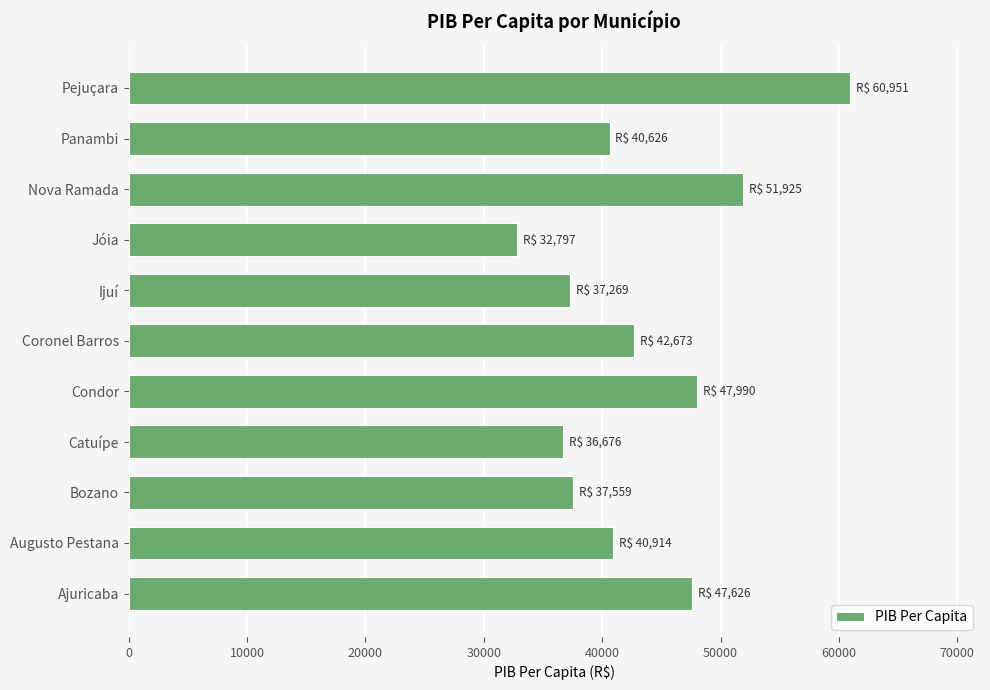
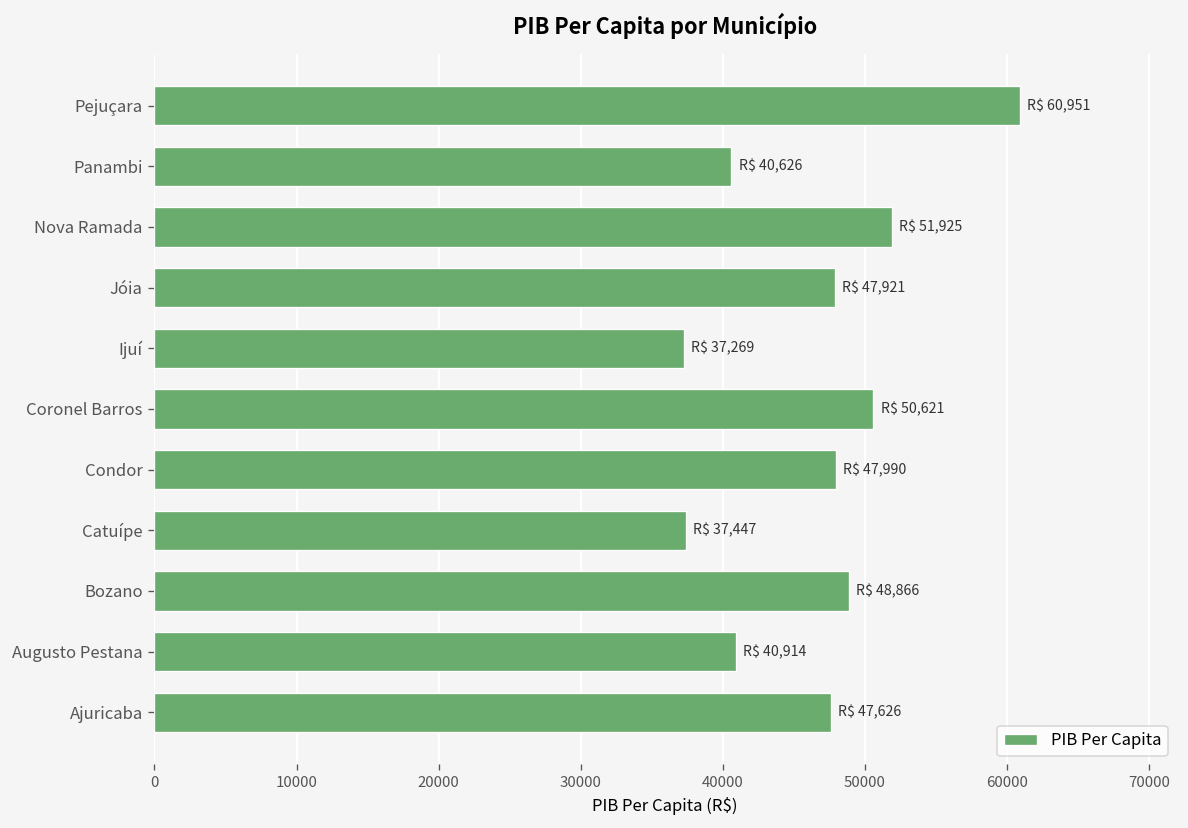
  {
    "Pejuçara": "60,951",
    "Panambi": "40,626",
    "Nova Ramada": "51,925",
-   "Jóia": "32,797",
+   "Jóia": "47,921",
    "Ijuí": "37,269",
-   "Coronel Barros": "42,673",
+   "Coronel Barros": "50,621",
    "Condor": "47,990",
-   "Catuípe": "36,676",
-   "Bozano": "37,559",
+   "Catuípe": "37,447",
+   "Bozano": "48,866",
    "Augusto Pestana": "40,914",
    "Ajuricaba": "47,626"
  }
